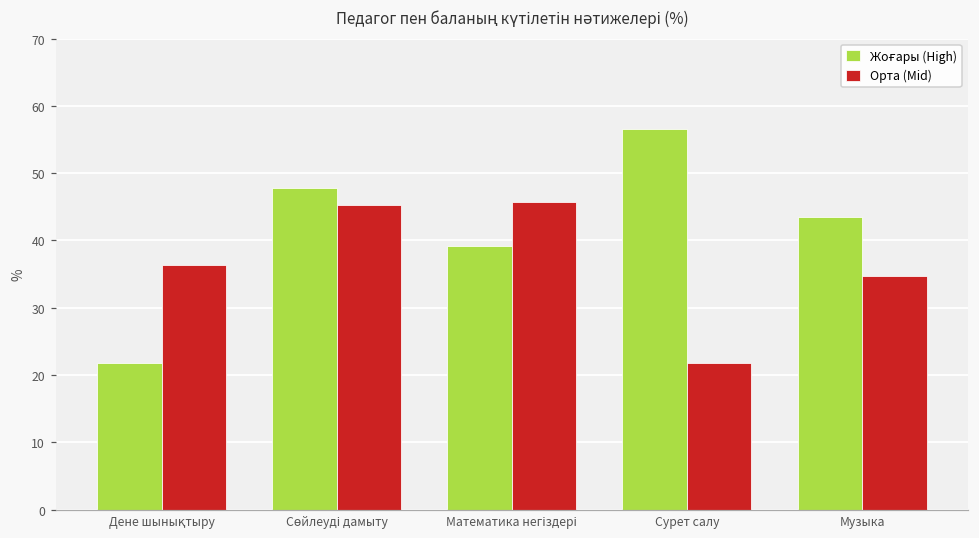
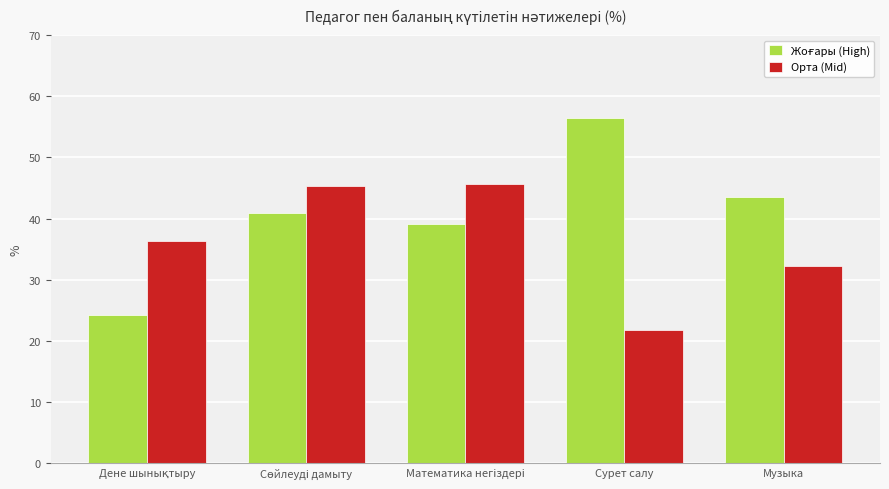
  {
    "Жоғары (High)": {
-     "Дене шынықтыру": 22,
-     "Сөйлеуді дамыту": 48,
+     "Дене шынықтыру": 24,
+     "Сөйлеуді дамыту": 41,
      "Математика негіздері": 39,
      "Сурет салу": 57,
      "Музыка": 43
    },
    "Орта (Mid)": {
      "Дене шынықтыру": 36,
      "Сөйлеуді дамыту": 45,
      "Математика негіздері": 46,
      "Сурет салу": 22,
-     "Музыка": 35
+     "Музыка": 32
    }
  }
